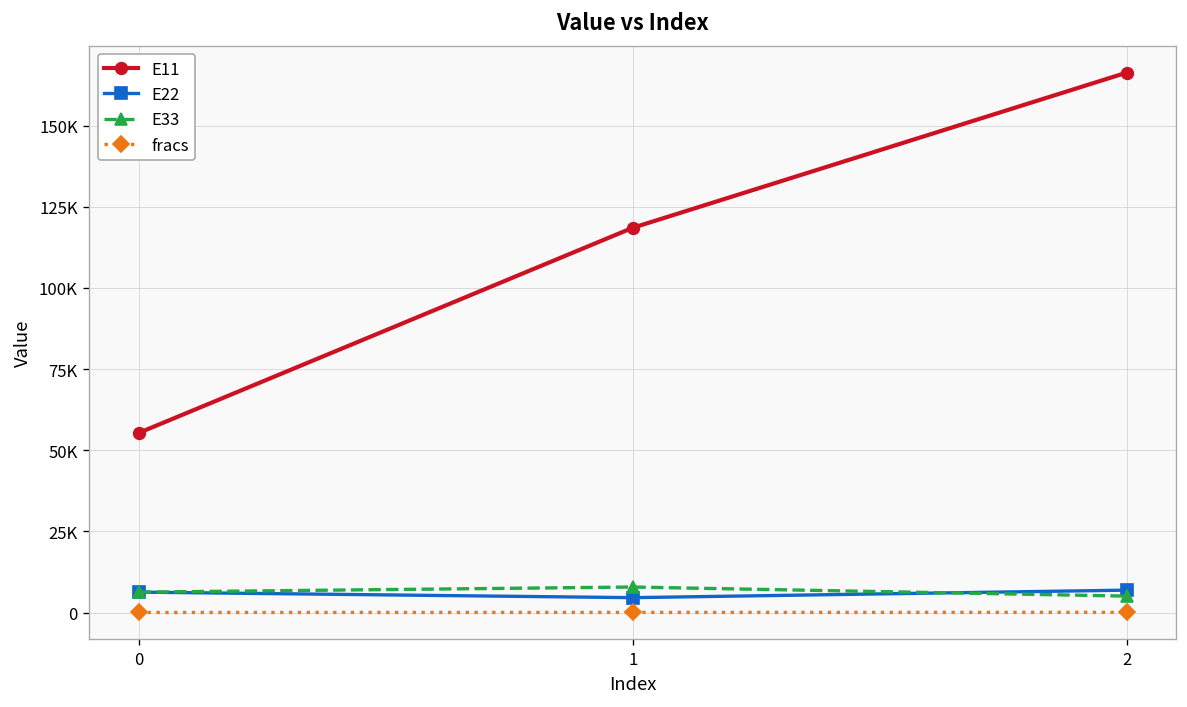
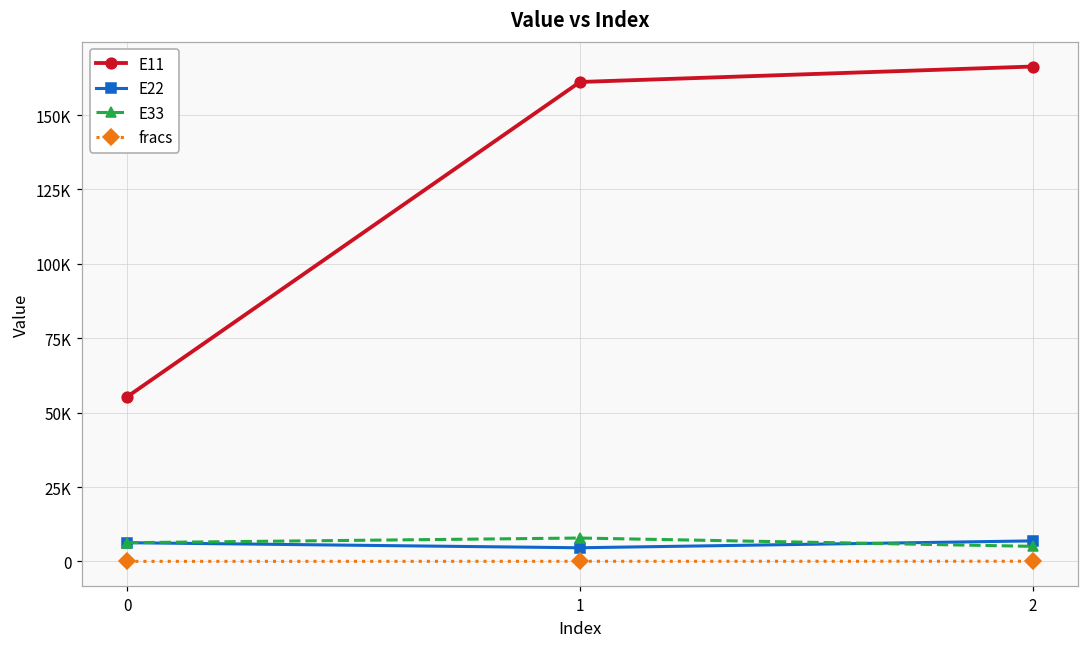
  {
    "E11": {
      "0": 55000,
-     "1": 119000,
+     "1": 161000,
      "2": 166000
    },
    "E22": {
      "1": 5000,
      "2": 7000
    },
    "E33": {
      "1": 8000,
      "2": 5000
    },
    "fracs": {
      "0": 0,
      "1": 0,
      "2": 0
    }
  }
